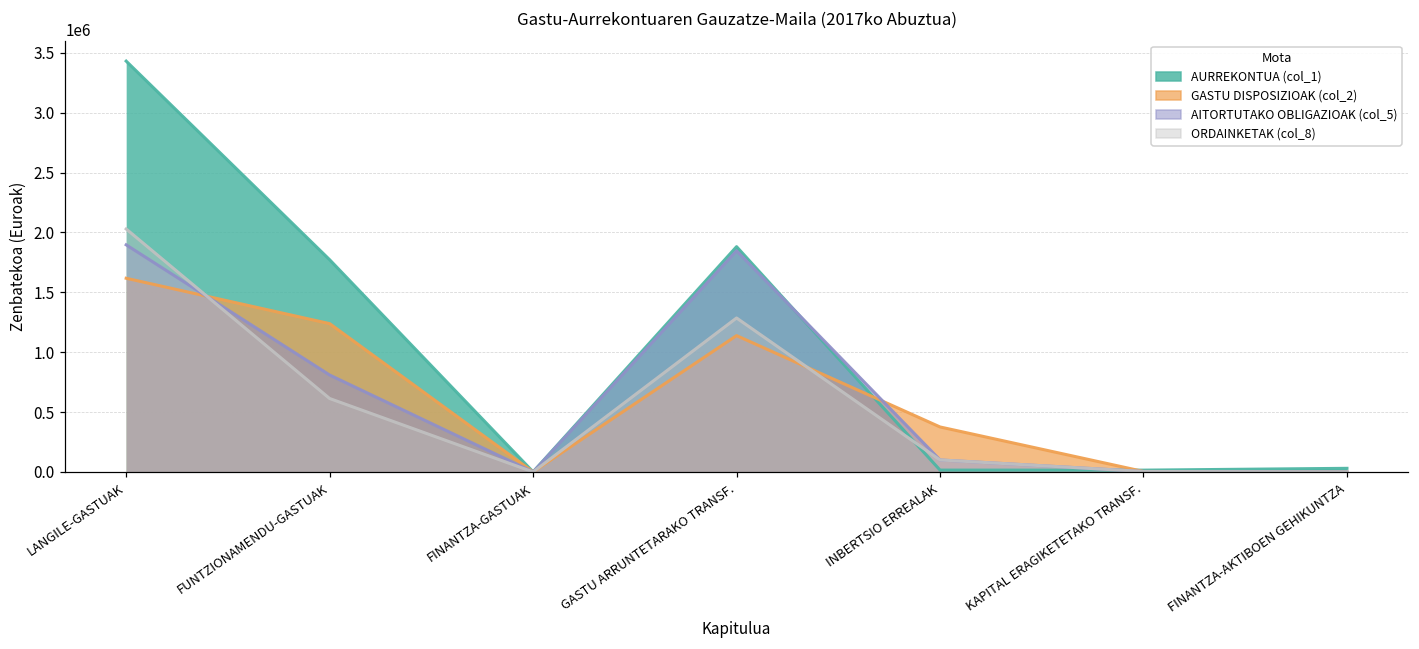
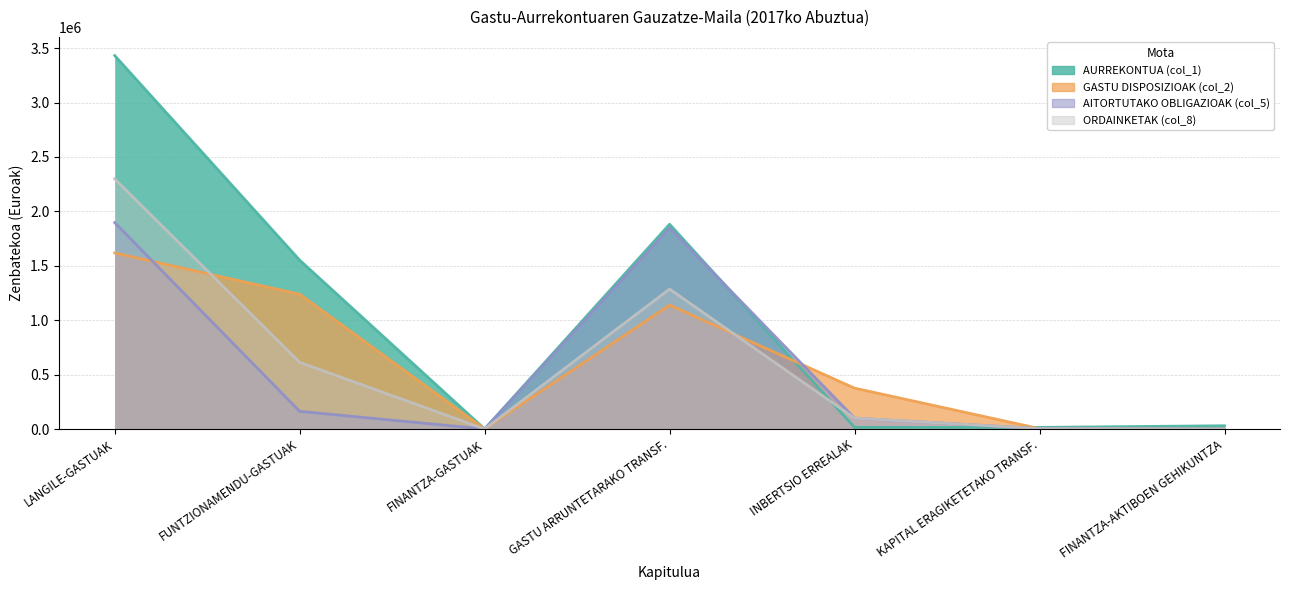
  {
    "AURREKONTUA (col_1)": {
      "LANGILE-GASTUAK": 3430000,
-     "FUNTZIONAMENDU-GASTUAK": 1770000,
+     "FUNTZIONAMENDU-GASTUAK": 1550000,
      "GASTU ARRUNTETARAKO TRANSF.": 1880000,
      "INBERTSIO ERREALAK": 20000,
      "FINANTZA-AKTIBOEN GEHIKUNTZA": 30000
    },
    "GASTU DISPOSIZIOAK (col_2)": {
      "LANGILE-GASTUAK": 1620000,
      "FUNTZIONAMENDU-GASTUAK": 1240000,
      "GASTU ARRUNTETARAKO TRANSF.": 1140000,
      "INBERTSIO ERREALAK": 380000
    },
    "AITORTUTAKO OBLIGAZIOAK (col_5)": {
      "LANGILE-GASTUAK": 1900000,
-     "FUNTZIONAMENDU-GASTUAK": 810000,
+     "FUNTZIONAMENDU-GASTUAK": 160000,
      "GASTU ARRUNTETARAKO TRANSF.": 1850000
    },
    "ORDAINKETAK (col_8)": {
-     "LANGILE-GASTUAK": 2030000,
+     "LANGILE-GASTUAK": 2300000,
      "FUNTZIONAMENDU-GASTUAK": 610000,
      "GASTU ARRUNTETARAKO TRANSF.": 1290000
    }
  }
